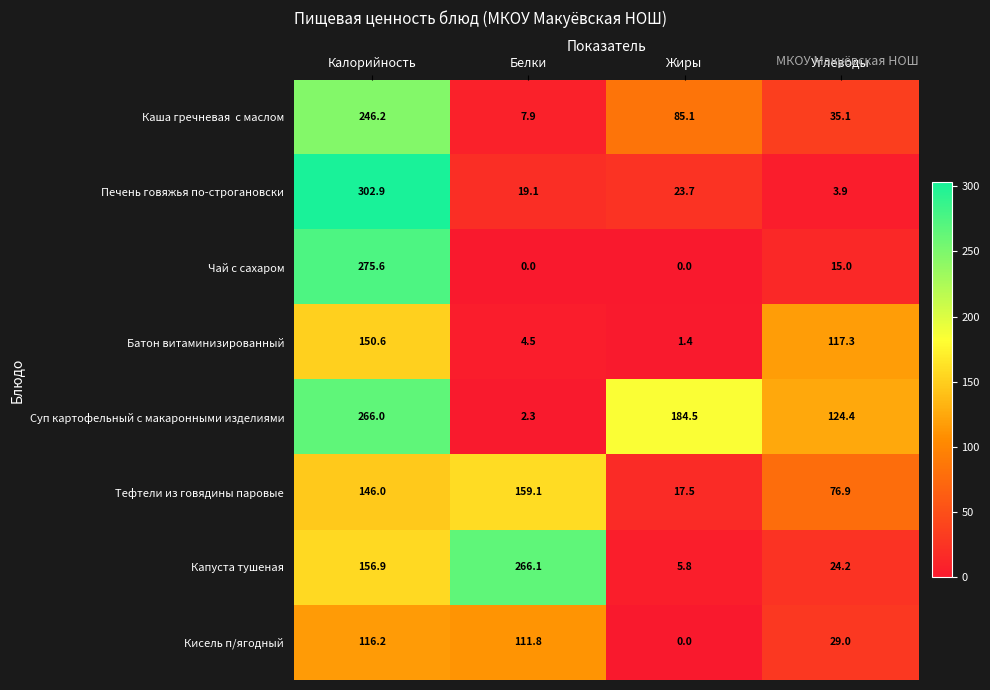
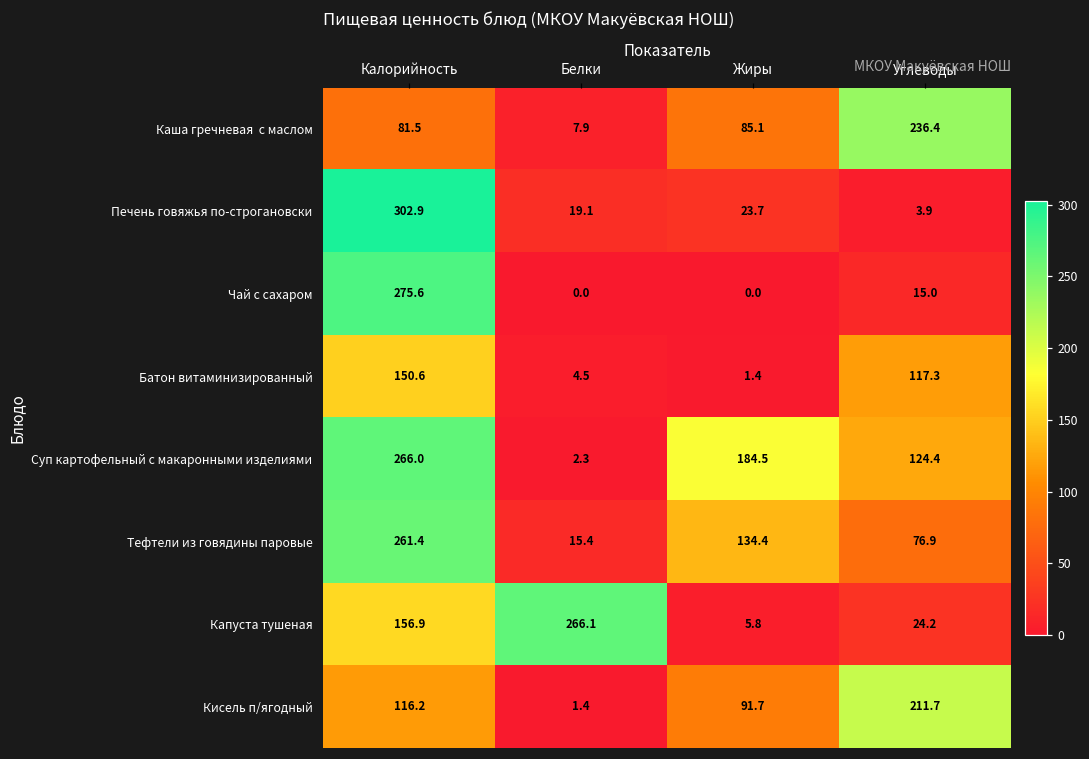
  {
    "Каша гречневая с маслом": {
-     "Калорийность": 246.2,
+     "Калорийность": 81.5,
      "Белки": 7.9,
      "Жиры": 85.1,
-     "Углеводы": 35.1
+     "Углеводы": 236.4
    },
    "Печень говяжья по-строгановски": {
      "Калорийность": 302.9,
      "Белки": 19.1,
      "Жиры": 23.7,
      "Углеводы": 3.9
    },
    "Чай с сахаром": {
      "Калорийность": 275.6,
      "Белки": 0.0,
      "Жиры": 0.0,
      "Углеводы": 15.0
    },
    "Батон витаминизированный": {
      "Калорийность": 150.6,
      "Белки": 4.5,
      "Жиры": 1.4,
      "Углеводы": 117.3
    },
    "Суп картофельный с макаронными изделиями": {
      "Калорийность": 266.0,
      "Белки": 2.3,
      "Жиры": 184.5,
      "Углеводы": 124.4
    },
    "Тефтели из говядины паровые": {
-     "Калорийность": 146.0,
-     "Белки": 159.1,
-     "Жиры": 17.5,
+     "Калорийность": 261.4,
+     "Белки": 15.4,
+     "Жиры": 134.4,
      "Углеводы": 76.9
    },
    "Капуста тушеная": {
      "Калорийность": 156.9,
      "Белки": 266.1,
      "Жиры": 5.8,
      "Углеводы": 24.2
    },
    "Кисель п/ягодный": {
      "Калорийность": 116.2,
-     "Белки": 111.8,
-     "Жиры": 0.0,
-     "Углеводы": 29.0
+     "Белки": 1.4,
+     "Жиры": 91.7,
+     "Углеводы": 211.7
    }
  }
